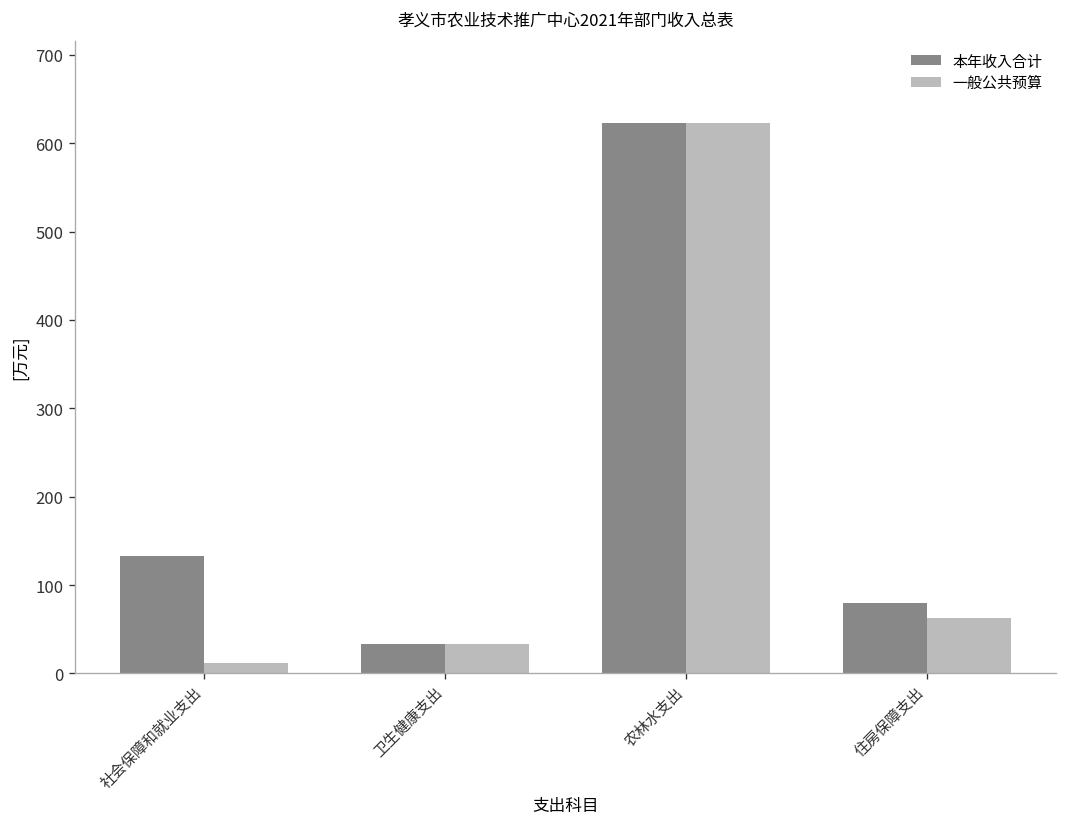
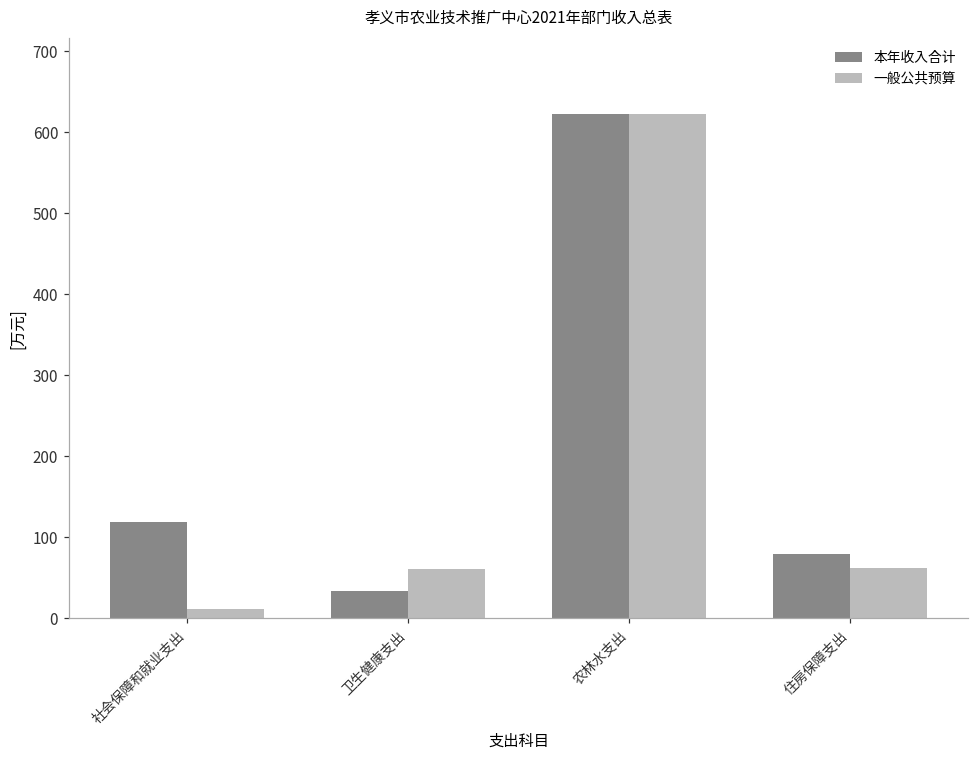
  {
    "本年收入合计": {
-     "社会保障和就业支出": 130,
+     "社会保障和就业支出": 120,
      "卫生健康支出": 30,
      "农林水支出": 620,
      "住房保障支出": 80
    },
    "一般公共预算": {
      "社会保障和就业支出": 10,
-     "卫生健康支出": 30,
+     "卫生健康支出": 60,
      "农林水支出": 620,
      "住房保障支出": 60
    }
  }
